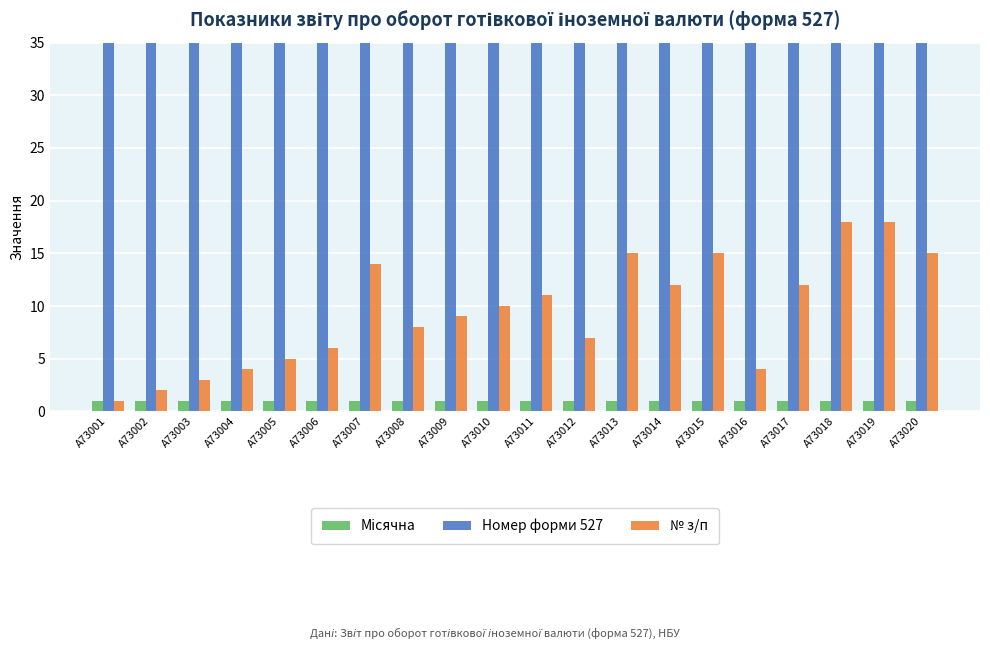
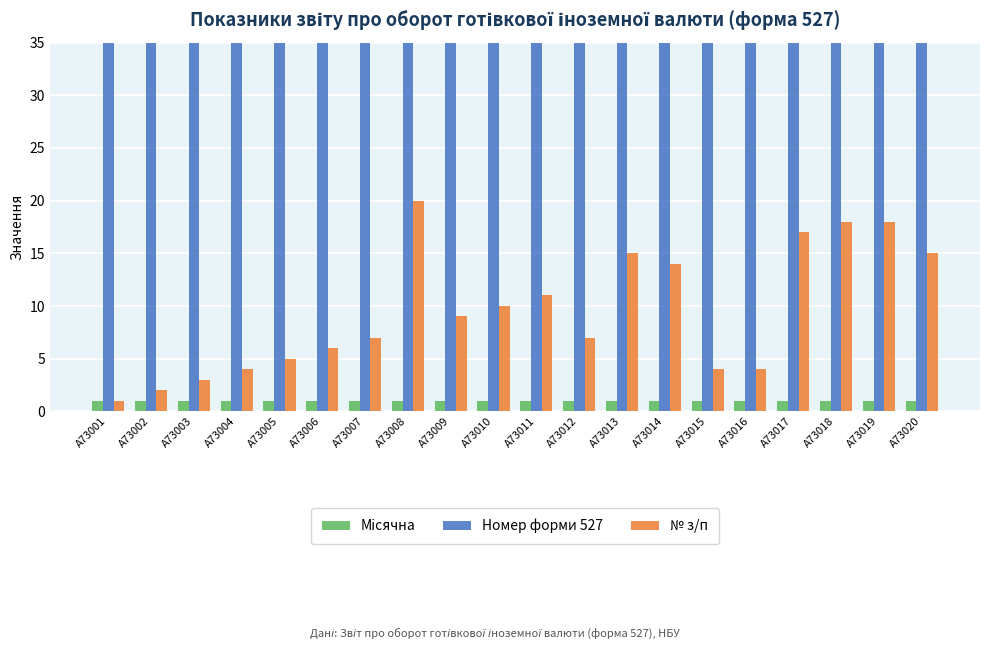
  {
    "Місячна": {
      "A73001": 1,
      "A73002": 1,
      "A73003": 1,
      "A73004": 1,
      "A73005": 1,
      "A73006": 1,
      "A73007": 1,
      "A73008": 1,
      "A73009": 1,
      "A73010": 1,
      "A73011": 1,
      "A73012": 1,
      "A73013": 1,
      "A73014": 1,
      "A73015": 1,
      "A73016": 1,
      "A73017": 1,
      "A73018": 1,
      "A73019": 1,
      "A73020": 1
    },
    "№ з/п": {
      "A73001": 1,
      "A73002": 2,
      "A73003": 3,
      "A73004": 4,
      "A73005": 5,
      "A73006": 6,
-     "A73007": 14,
-     "A73008": 8,
+     "A73007": 7,
+     "A73008": 20,
      "A73009": 9,
      "A73010": 10,
      "A73011": 11,
      "A73012": 7,
      "A73013": 15,
-     "A73014": 12,
-     "A73015": 15,
+     "A73014": 14,
+     "A73015": 4,
      "A73016": 4,
-     "A73017": 12,
+     "A73017": 17,
      "A73018": 18,
      "A73019": 18,
      "A73020": 15
    }
  }
